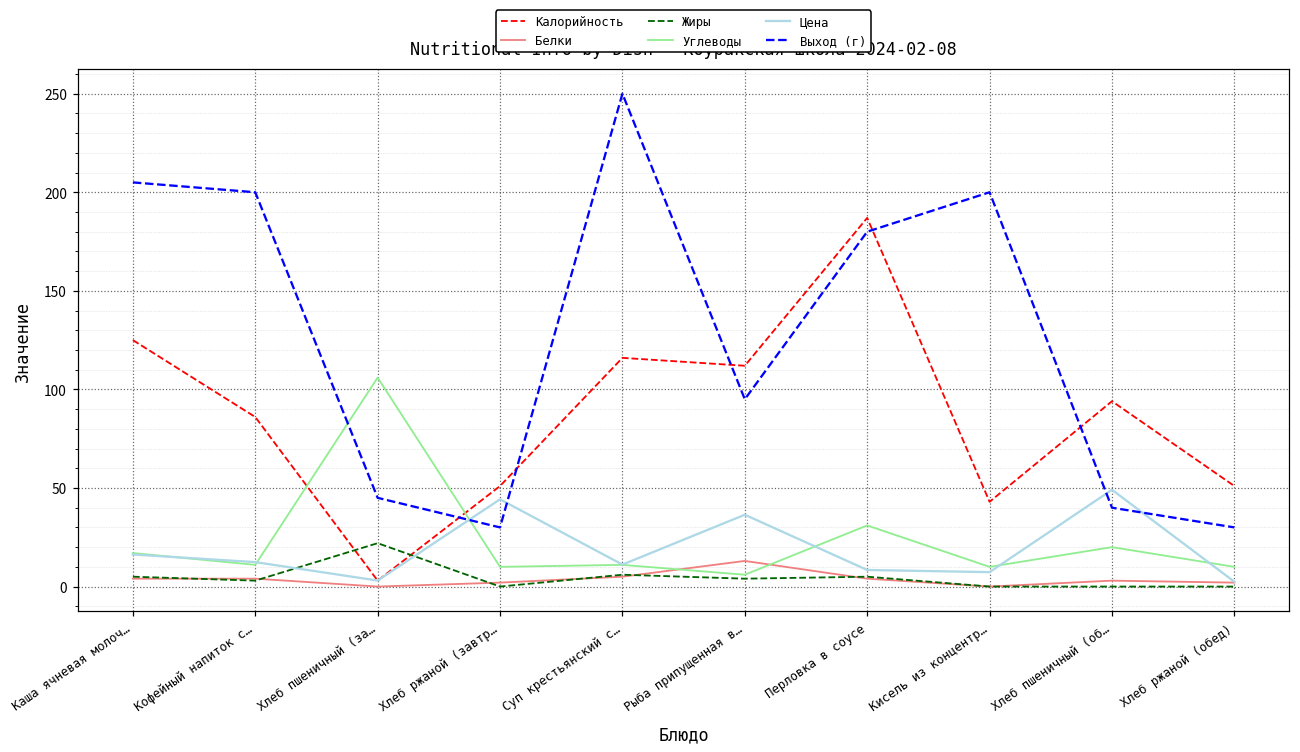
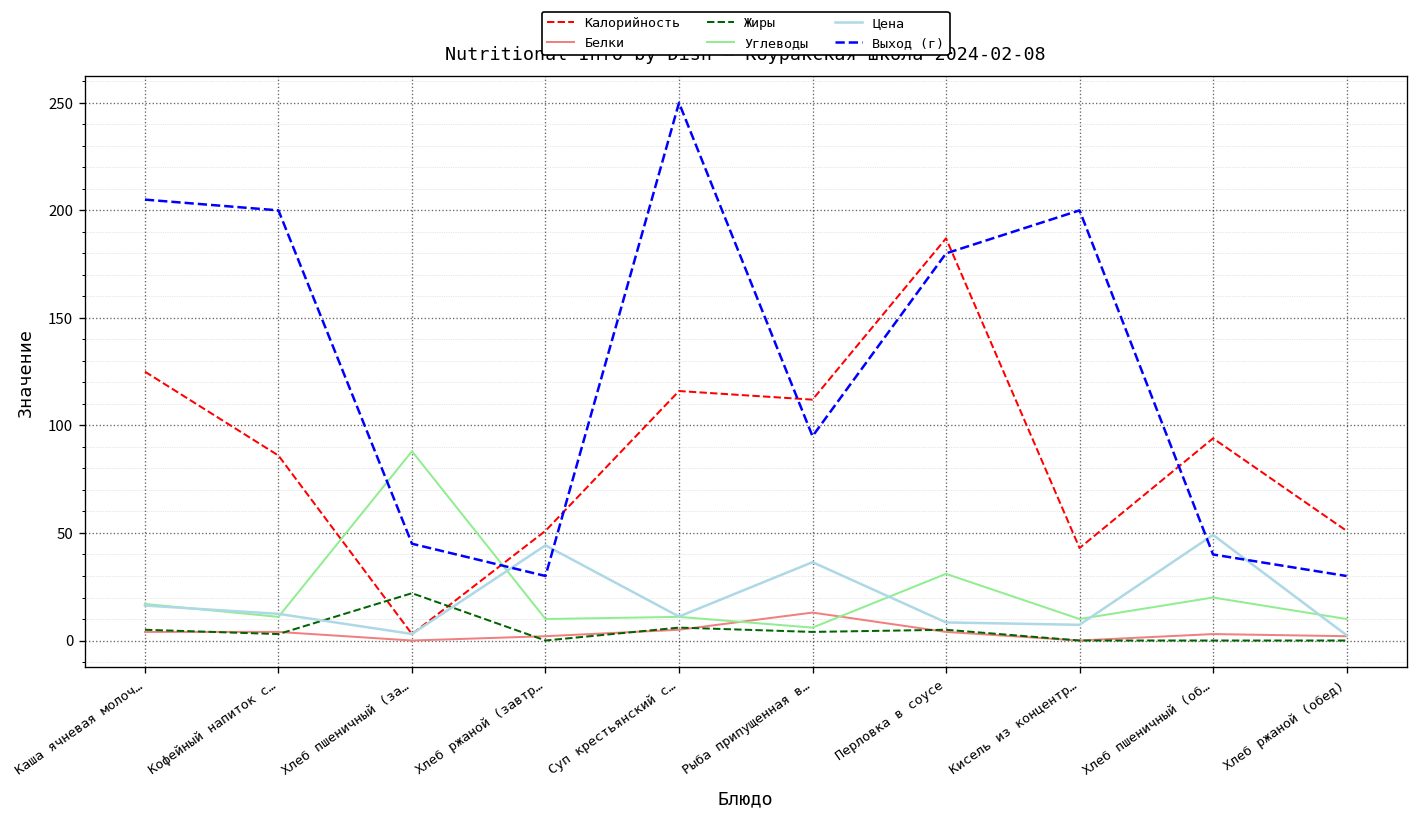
  {
    "Калорийность": {
      "Каша ячневая молоч…": 125,
      "Кофейный напиток с…": 86,
      "Хлеб ржаной (завтр…": 51,
      "Суп крестьянский с…": 116,
      "Рыба припущенная в…": 112,
      "Перловка в соусе": 187,
      "Кисель из концентр…": 43,
      "Хлеб пшеничный (об…": 94,
      "Хлеб ржаной (обед)": 51
    },
    "Белки": {
      "Хлеб пшеничный (за…": 0,
      "Хлеб ржаной (завтр…": 2,
      "Рыба припущенная в…": 13,
      "Хлеб пшеничный (об…": 3
    },
    "Жиры": {
      "Хлеб пшеничный (за…": 22,
      "Хлеб ржаной (завтр…": 0,
      "Рыба припущенная в…": 4,
      "Хлеб пшеничный (об…": 0,
      "Хлеб ржаной (обед)": 0
    },
    "Углеводы": {
      "Кофейный напиток с…": 11,
-     "Хлеб пшеничный (за…": 106,
+     "Хлеб пшеничный (за…": 88,
      "Хлеб ржаной (завтр…": 10,
      "Рыба припущенная в…": 6,
      "Перловка в соусе": 31,
      "Кисель из концентр…": 10,
      "Хлеб пшеничный (об…": 20,
      "Хлеб ржаной (обед)": 10
    },
    "Цена": {
      "Кофейный напиток с…": 12,
      "Хлеб ржаной (завтр…": 44,
      "Рыба припущенная в…": 36,
      "Перловка в соусе": 8,
      "Кисель из концентр…": 7,
      "Хлеб пшеничный (об…": 49
    },
    "Выход (г)": {
      "Каша ячневая молоч…": 205,
      "Кофейный напиток с…": 200,
      "Хлеб пшеничный (за…": 45,
      "Хлеб ржаной (завтр…": 30,
      "Суп крестьянский с…": 250,
      "Рыба припущенная в…": 95,
      "Перловка в соусе": 180,
      "Кисель из концентр…": 200,
      "Хлеб пшеничный (об…": 40,
      "Хлеб ржаной (обед)": 30
    }
  }
